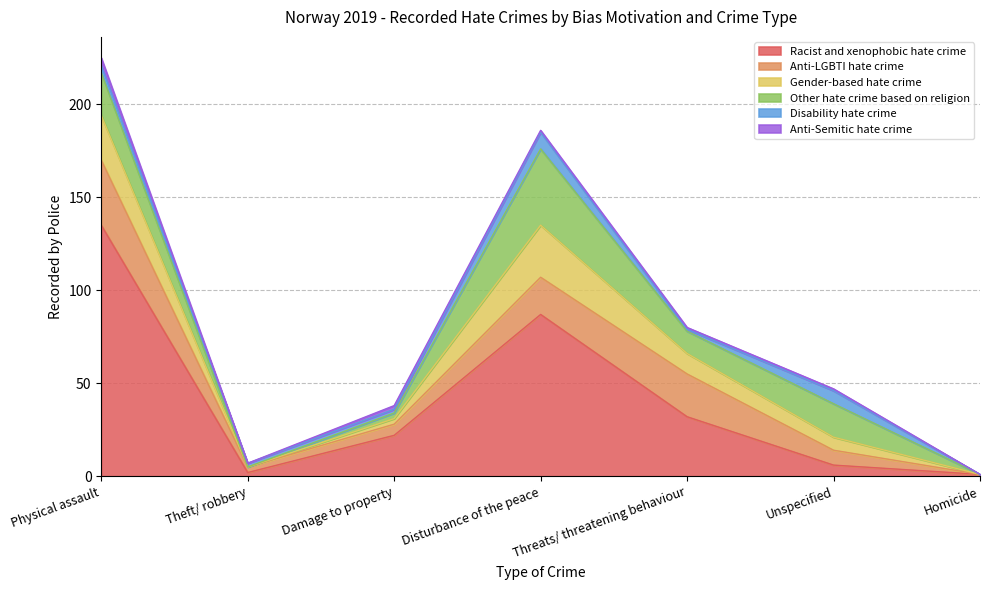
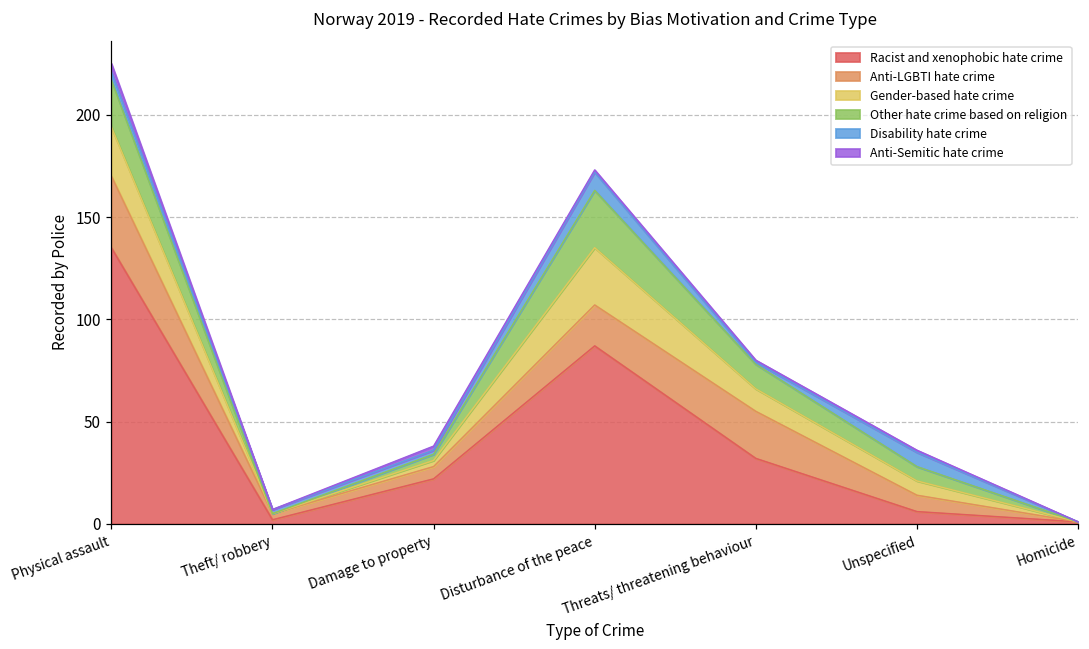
  {
    "Other hate crime based on religion": {
      "Physical assault": 23,
      "Damage to property": 3,
-     "Disturbance of the peace": 41,
-     "Unspecified": 18
+     "Disturbance of the peace": 28,
+     "Unspecified": 7
    },
    "Disability hate crime": {
      "Physical assault": 4,
      "Damage to property": 2
    },
    "Anti-Semitic hate crime": {
      "Physical assault": 4,
      "Damage to property": 2
    }
  }
